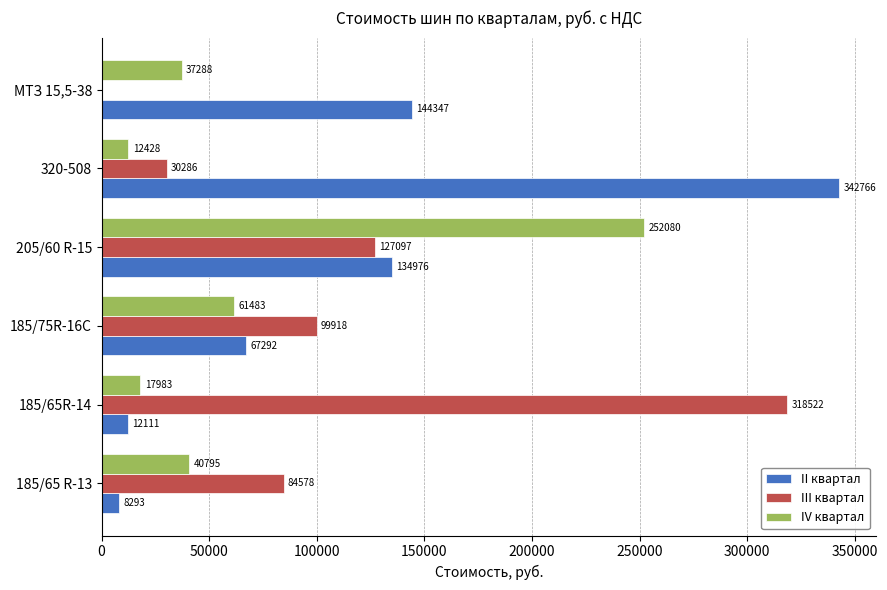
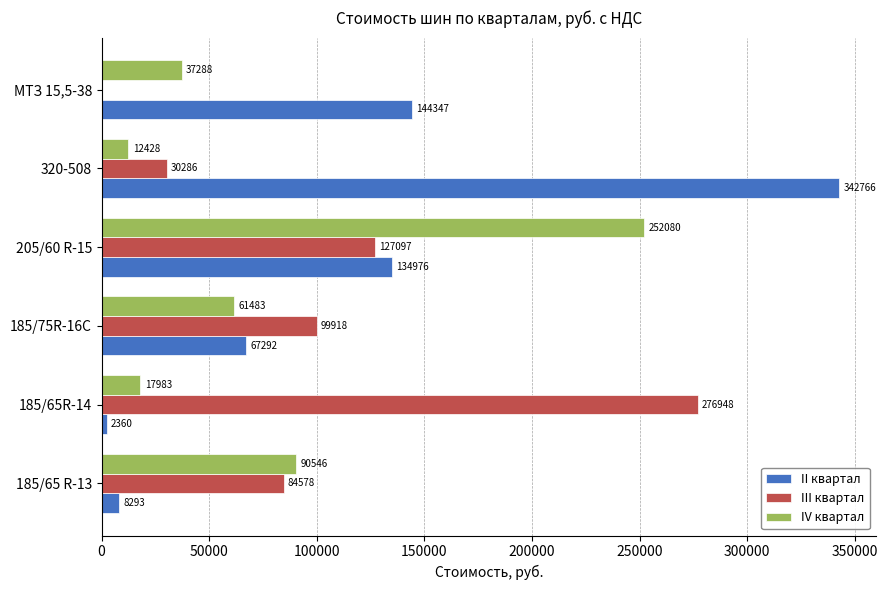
  {
    "II квартал": {
      "МТЗ 15,5-38": 144347,
      "320-508": 342766,
      "205/60 R-15": 134976,
      "185/75R-16C": 67292,
-     "185/65R-14": 12111,
+     "185/65R-14": 2360,
      "185/65 R-13": 8293
    },
    "III квартал": {
      "320-508": 30286,
      "205/60 R-15": 127097,
      "185/75R-16C": 99918,
-     "185/65R-14": 318522,
+     "185/65R-14": 276948,
      "185/65 R-13": 84578
    },
    "IV квартал": {
      "МТЗ 15,5-38": 37288,
      "320-508": 12428,
      "205/60 R-15": 252080,
      "185/75R-16C": 61483,
      "185/65R-14": 17983,
-     "185/65 R-13": 40795
+     "185/65 R-13": 90546
    }
  }
